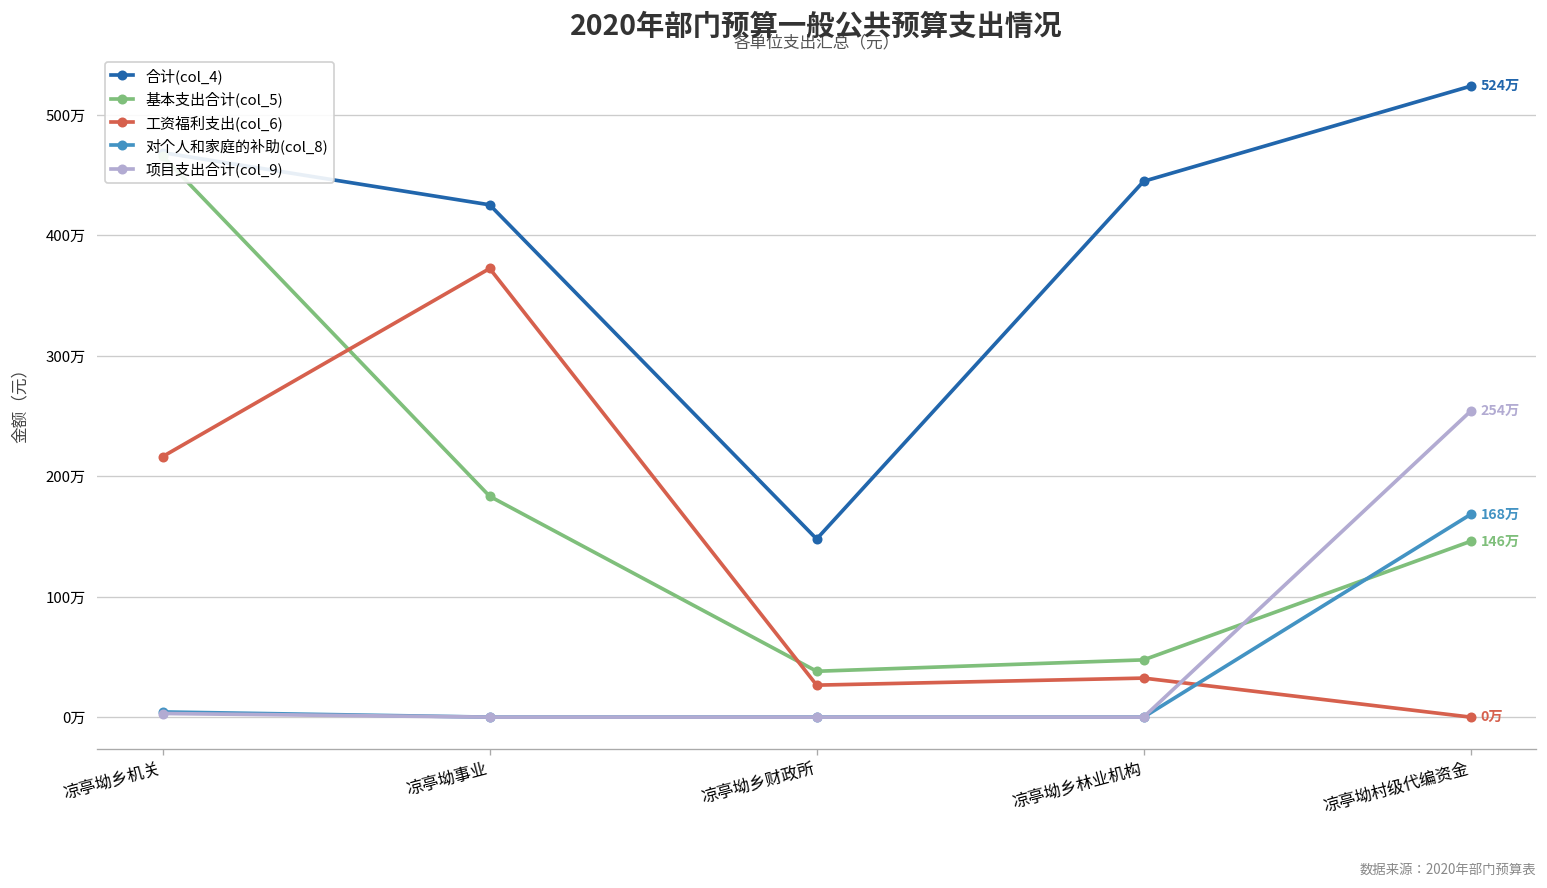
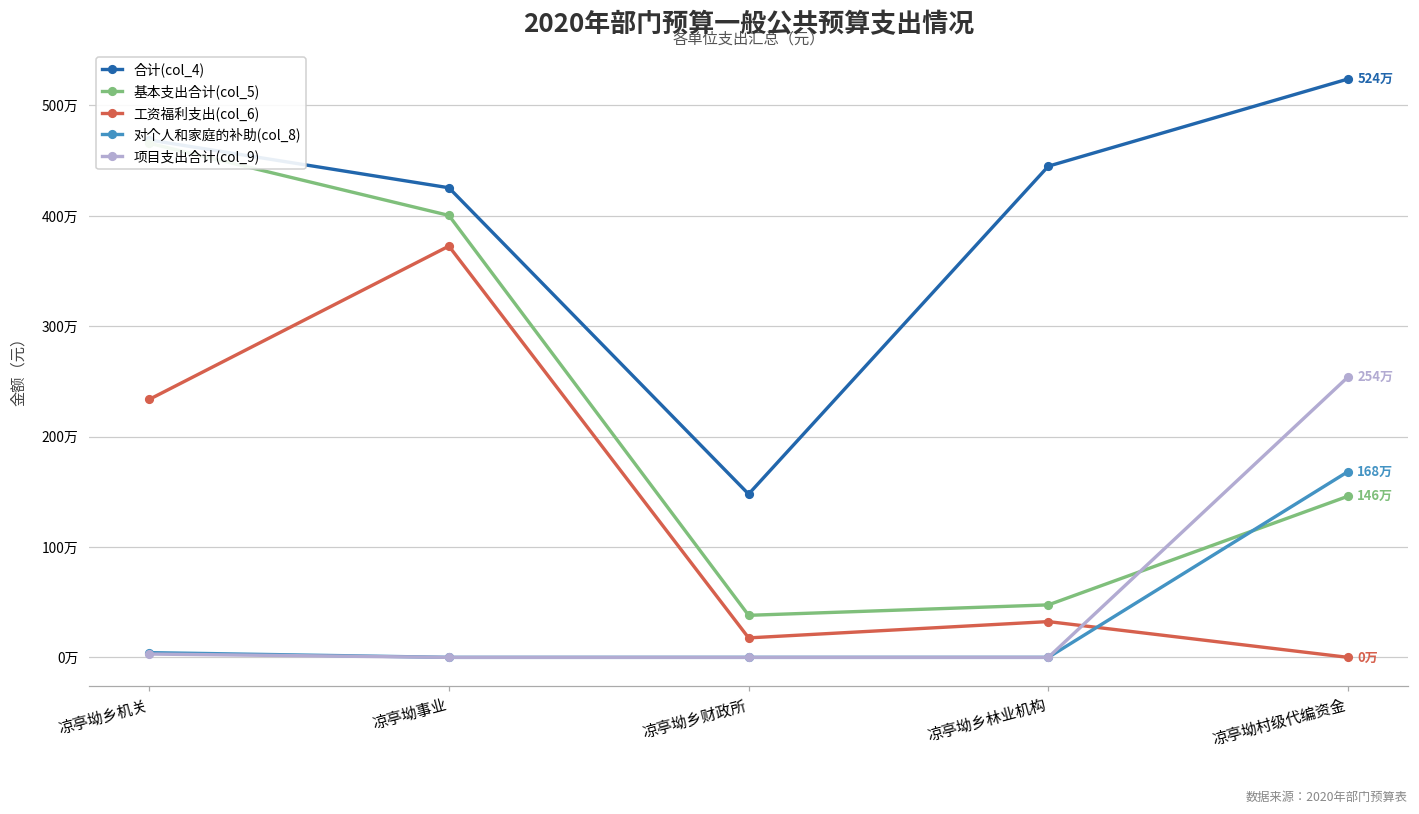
  {
    "合计(col_4)": {
      "凉亭坳事业": "425万",
      "凉亭坳乡财政所": "148万",
      "凉亭坳乡林业机构": "445万"
    },
    "基本支出合计(col_5)": {
-     "凉亭坳事业": "183万",
+     "凉亭坳事业": "400万",
      "凉亭坳乡财政所": "38万",
      "凉亭坳乡林业机构": "48万"
    },
    "工资福利支出(col_6)": {
-     "凉亭坳乡机关": "216万",
+     "凉亭坳乡机关": "234万",
      "凉亭坳事业": "373万",
-     "凉亭坳乡财政所": "27万",
+     "凉亭坳乡财政所": "18万",
      "凉亭坳乡林业机构": "32万"
    }
  }
